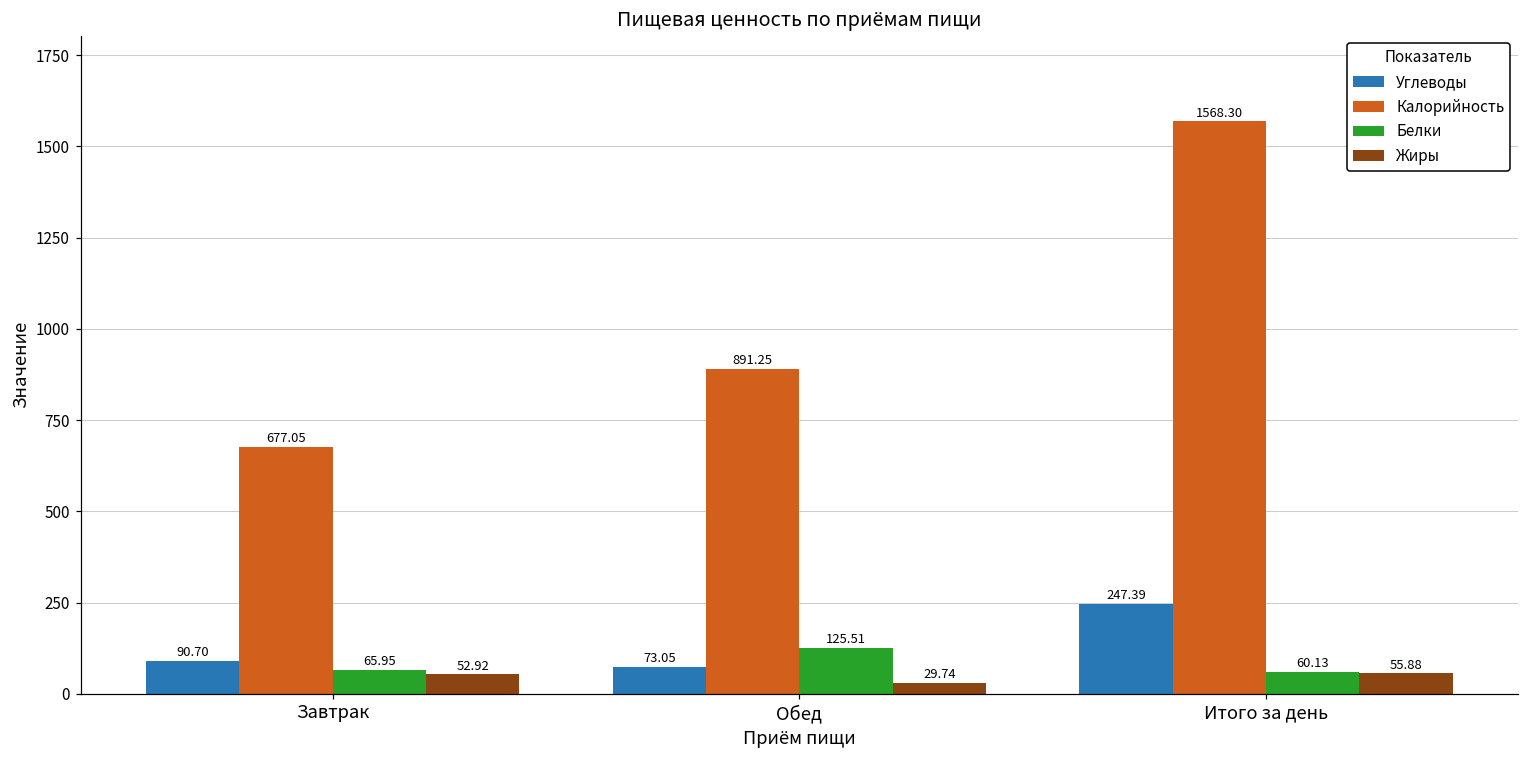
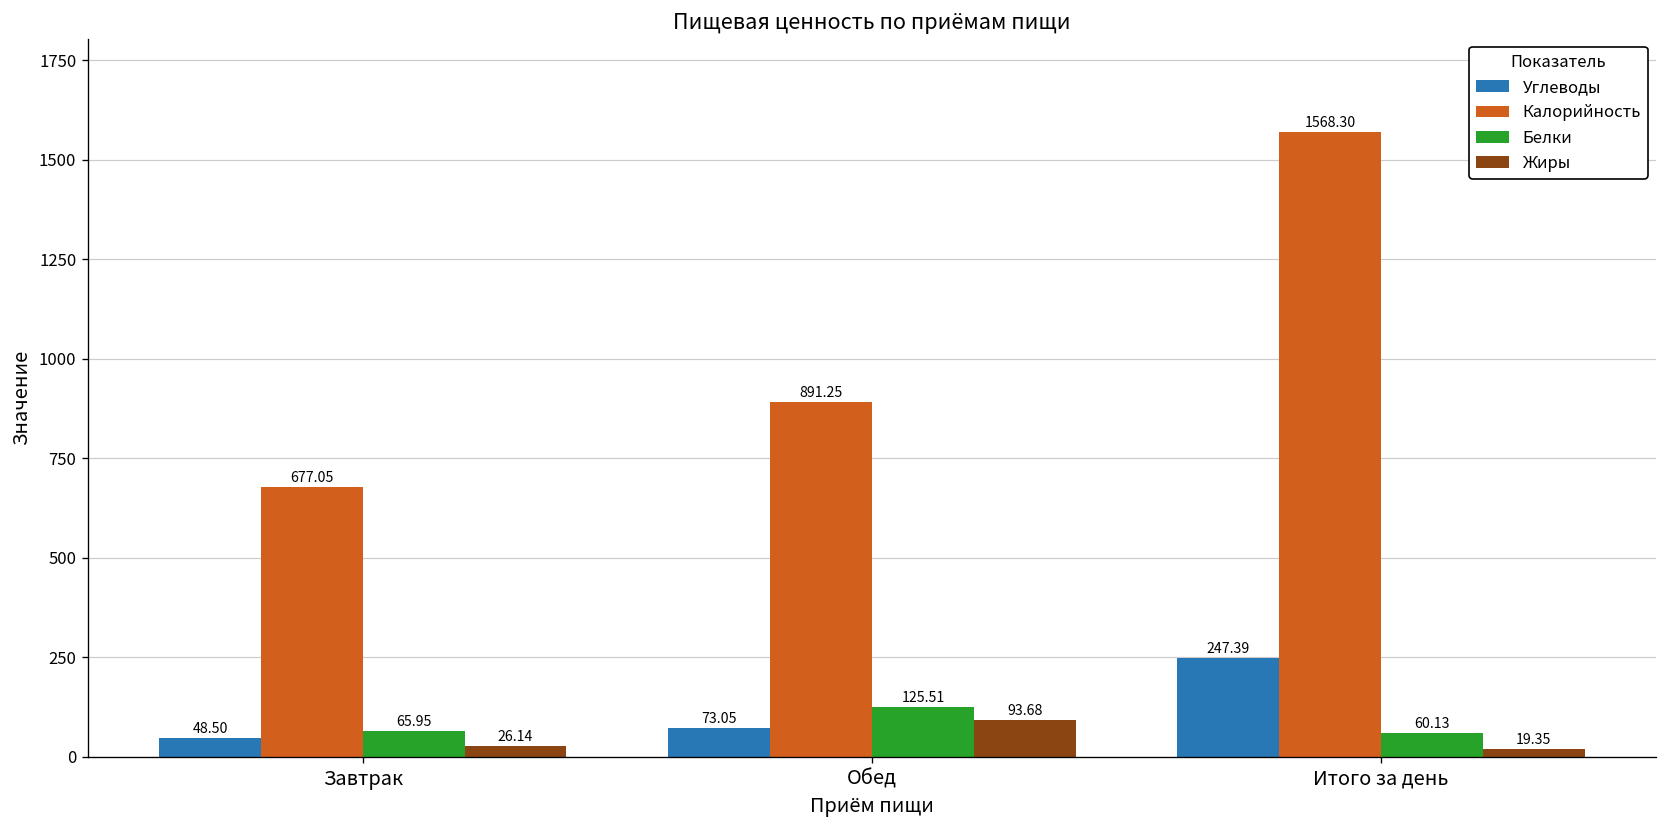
  {
    "Углеводы": {
-     "Завтрак": 90.70,
+     "Завтрак": 48.50,
      "Обед": 73.05,
      "Итого за день": 247.39
    },
    "Калорийность": {
      "Завтрак": 677.05,
      "Обед": 891.25,
      "Итого за день": 1568.30
    },
    "Белки": {
      "Завтрак": 65.95,
      "Обед": 125.51,
      "Итого за день": 60.13
    },
    "Жиры": {
-     "Завтрак": 52.92,
-     "Обед": 29.74,
-     "Итого за день": 55.88
+     "Завтрак": 26.14,
+     "Обед": 93.68,
+     "Итого за день": 19.35
    }
  }
